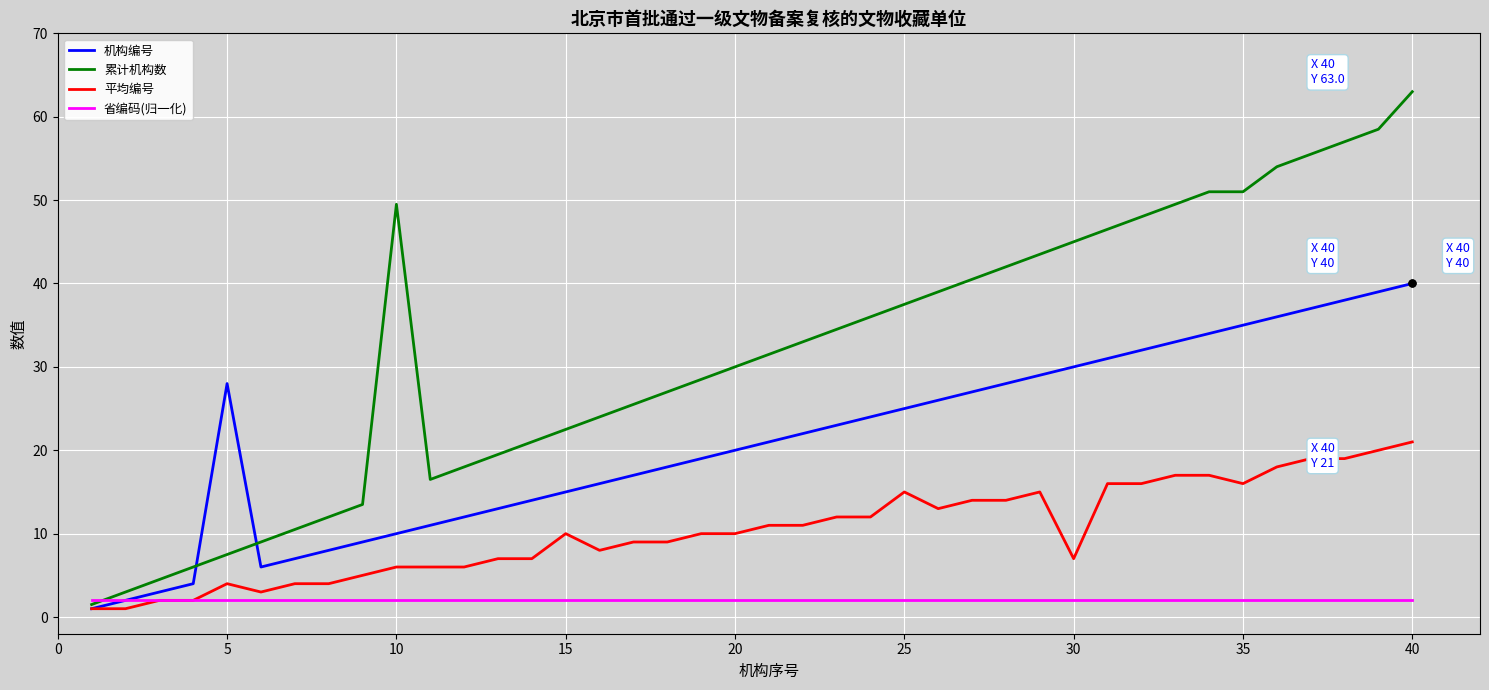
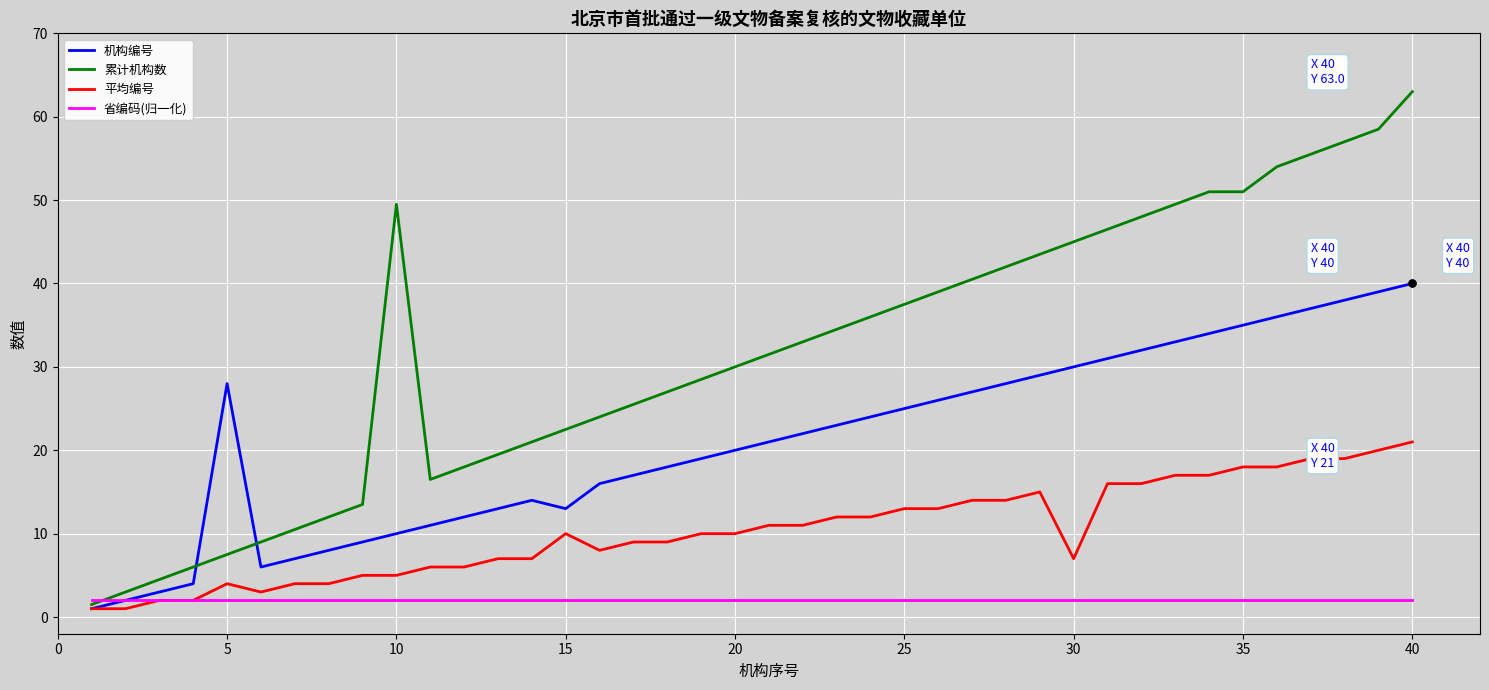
  {
    "机构编号": {
      "5": 28,
      "10": 10,
-     "15": 15,
+     "15": 13,
      "20": 20,
      "25": 25,
      "30": 30,
      "35": 35
    },
    "累计机构数": {
      "5": 8,
      "10": 50,
      "15": 23,
      "20": 30,
      "25": 38,
      "30": 45,
      "35": 51,
      "40": 63
    },
    "平均编号": {
      "5": 4,
-     "10": 6,
+     "10": 5,
      "15": 10,
      "20": 10,
-     "25": 15,
+     "25": 13,
      "30": 7,
-     "35": 16,
+     "35": 18,
      "40": 21
    },
    "省编码(归一化)": {
      "5": 2,
      "10": 2,
      "15": 2,
      "20": 2,
      "25": 2,
      "30": 2,
      "35": 2,
      "40": 2
    }
  }
